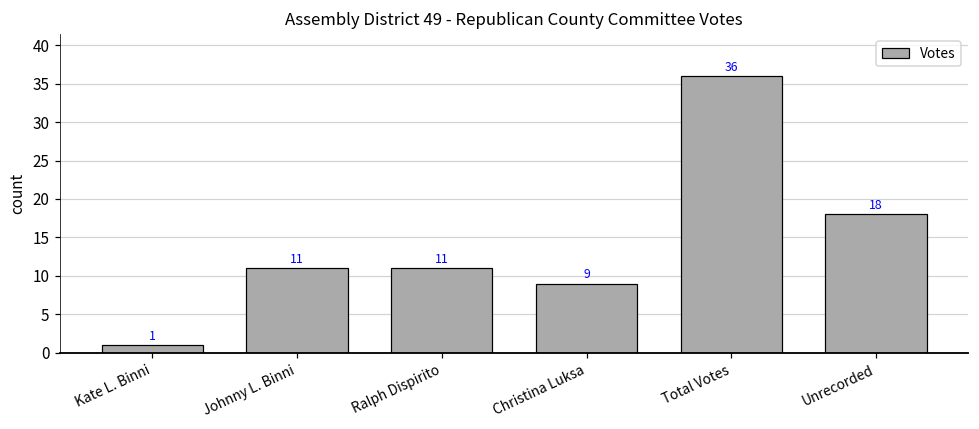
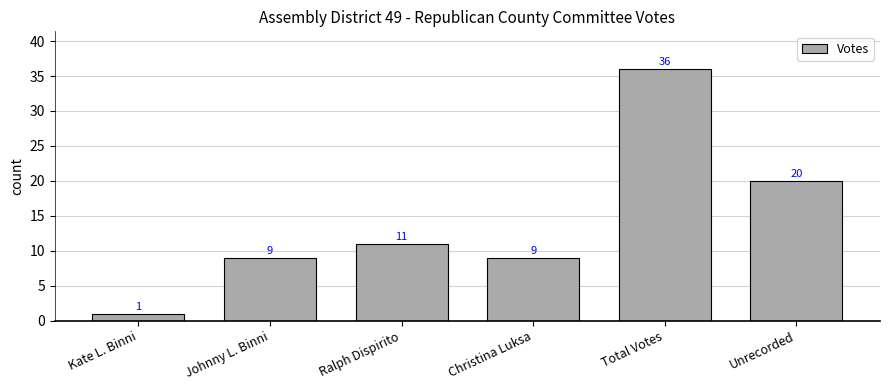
  {
    "Kate L. Binni": 1,
-   "Johnny L. Binni": 11,
+   "Johnny L. Binni": 9,
    "Ralph Dispirito": 11,
    "Christina Luksa": 9,
    "Total Votes": 36,
-   "Unrecorded": 18
+   "Unrecorded": 20
  }
